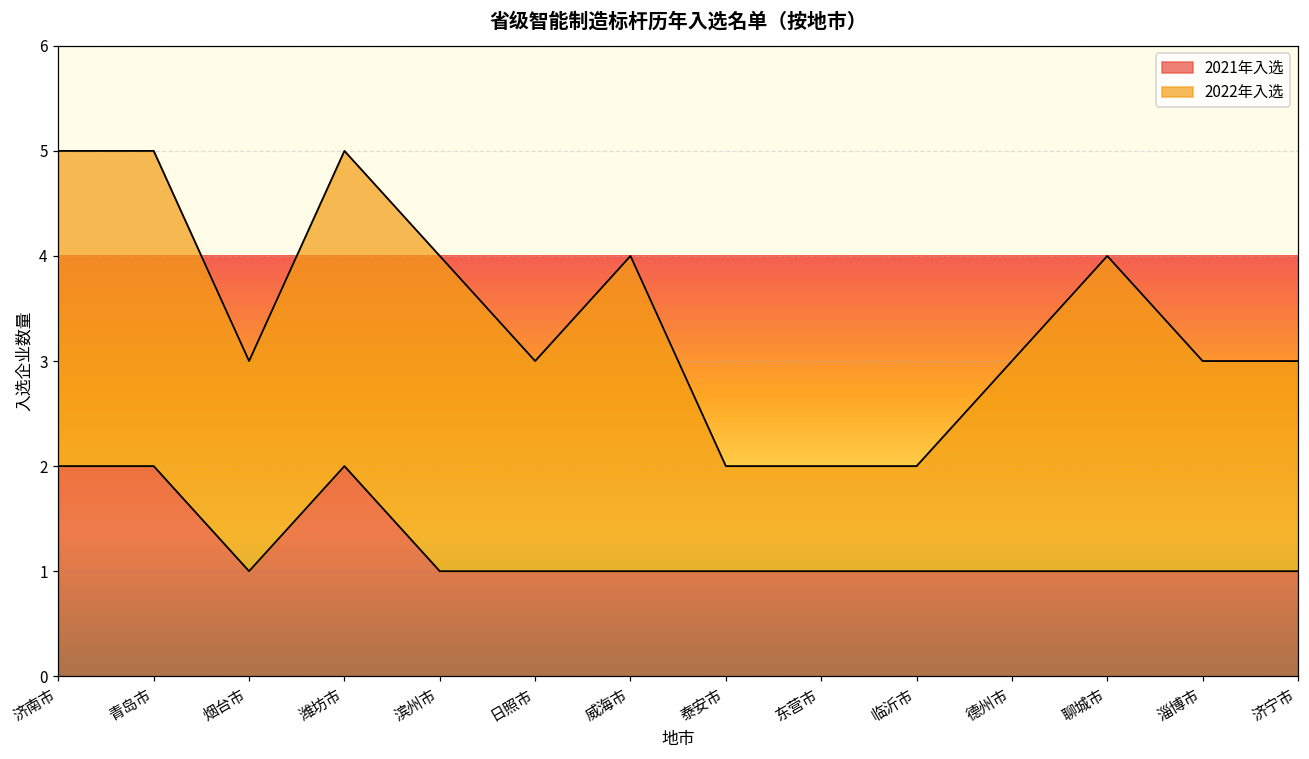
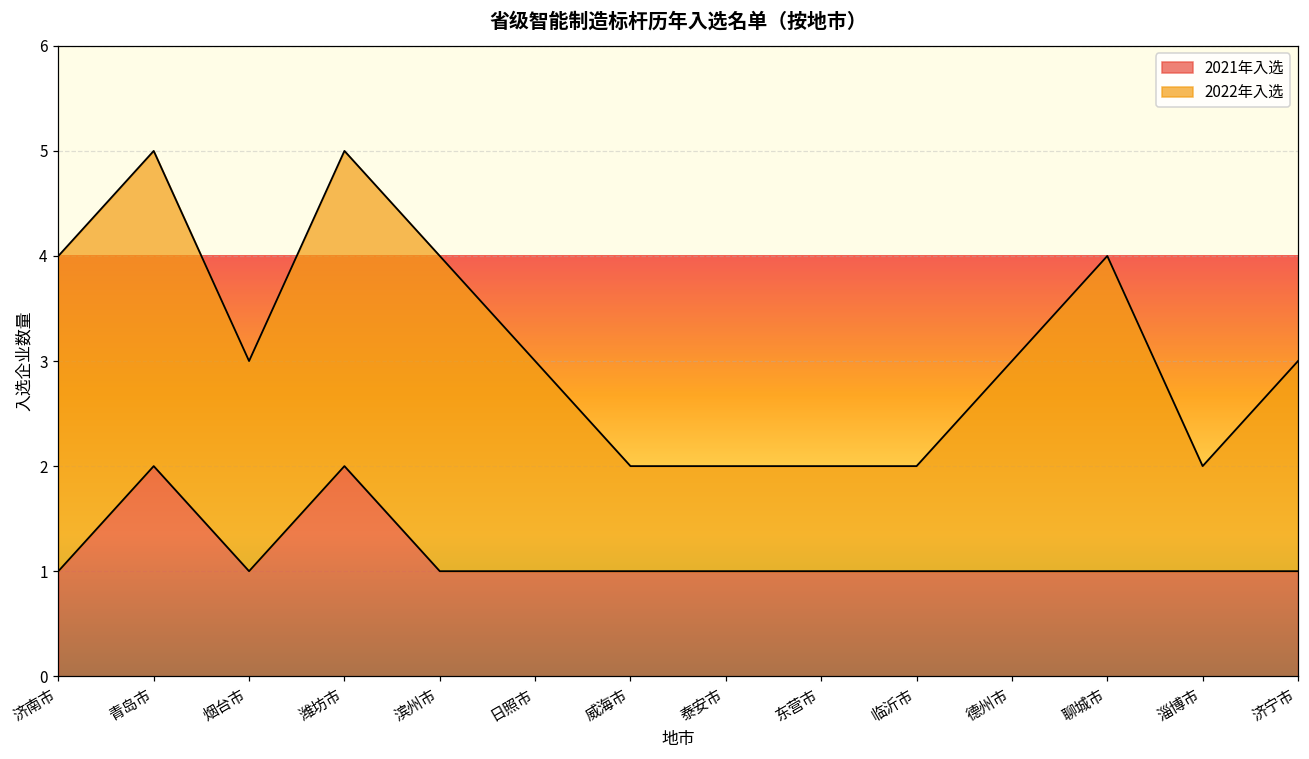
  {
    "2021年入选": {
-     "济南市": 2,
+     "济南市": 1,
      "青岛市": 2,
      "烟台市": 1,
      "潍坊市": 2,
      "滨州市": 1,
      "日照市": 1,
      "威海市": 1,
      "泰安市": 1,
      "东营市": 1,
      "临沂市": 1,
      "德州市": 1,
      "聊城市": 1,
      "淄博市": 1,
      "济宁市": 1
    },
    "2022年入选": {
      "济南市": 3,
      "青岛市": 3,
      "烟台市": 2,
      "潍坊市": 3,
      "滨州市": 3,
      "日照市": 2,
-     "威海市": 3,
+     "威海市": 1,
      "泰安市": 1,
      "东营市": 1,
      "临沂市": 1,
      "德州市": 2,
      "聊城市": 3,
-     "淄博市": 2,
+     "淄博市": 1,
      "济宁市": 2
    }
  }
